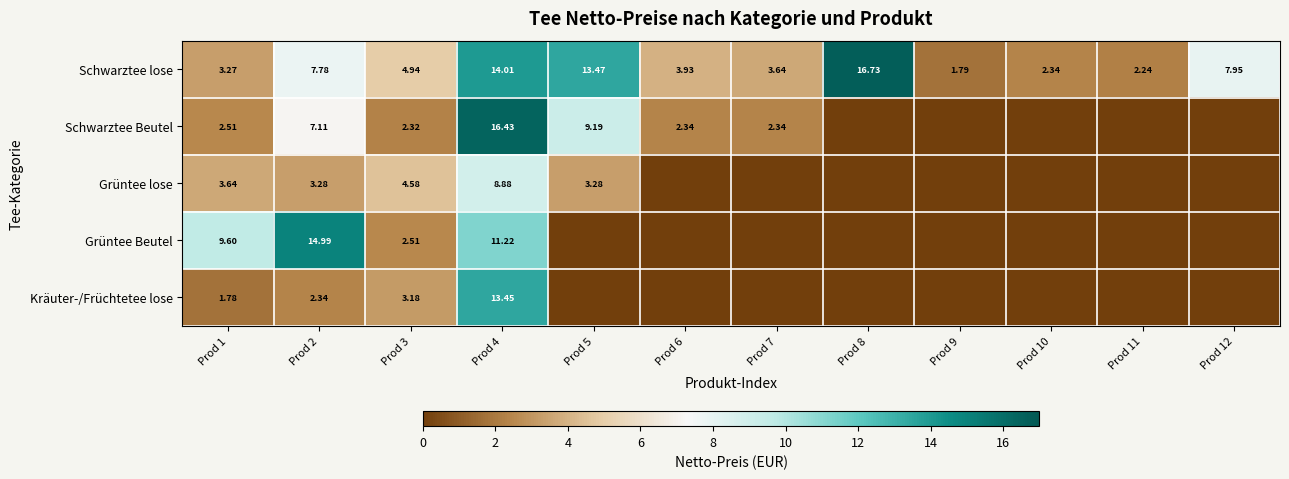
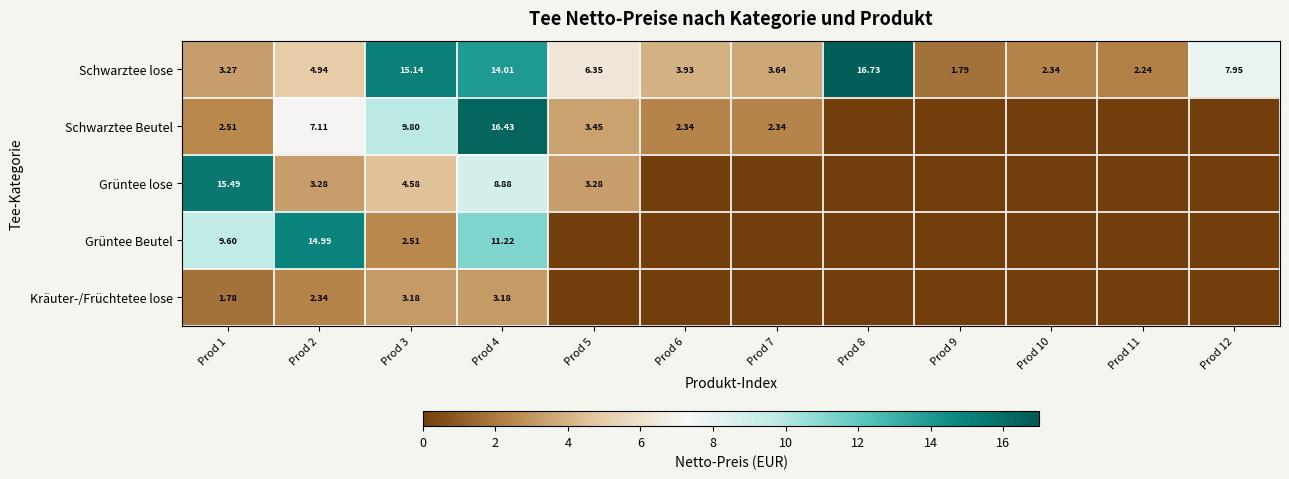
  {
    "Schwarztee lose": {
      "Prod 1": 3.27,
-     "Prod 2": 7.78,
-     "Prod 3": 4.94,
+     "Prod 2": 4.94,
+     "Prod 3": 15.14,
      "Prod 4": 14.01,
-     "Prod 5": 13.47,
+     "Prod 5": 6.35,
      "Prod 6": 3.93,
      "Prod 7": 3.64,
      "Prod 8": 16.73,
      "Prod 9": 1.79,
      "Prod 10": 2.34,
      "Prod 11": 2.24,
      "Prod 12": 7.95
    },
    "Schwarztee Beutel": {
      "Prod 1": 2.51,
      "Prod 2": 7.11,
-     "Prod 3": 2.32,
+     "Prod 3": 9.80,
      "Prod 4": 16.43,
-     "Prod 5": 9.19,
+     "Prod 5": 3.45,
      "Prod 6": 2.34,
      "Prod 7": 2.34
    },
    "Grüntee lose": {
-     "Prod 1": 3.64,
+     "Prod 1": 15.49,
      "Prod 2": 3.28,
      "Prod 3": 4.58,
      "Prod 4": 8.88,
      "Prod 5": 3.28
    },
    "Grüntee Beutel": {
      "Prod 1": 9.60,
      "Prod 2": 14.99,
      "Prod 3": 2.51,
      "Prod 4": 11.22
    },
    "Kräuter-/Früchtetee lose": {
      "Prod 1": 1.78,
      "Prod 2": 2.34,
      "Prod 3": 3.18,
-     "Prod 4": 13.45
+     "Prod 4": 3.18
    }
  }
